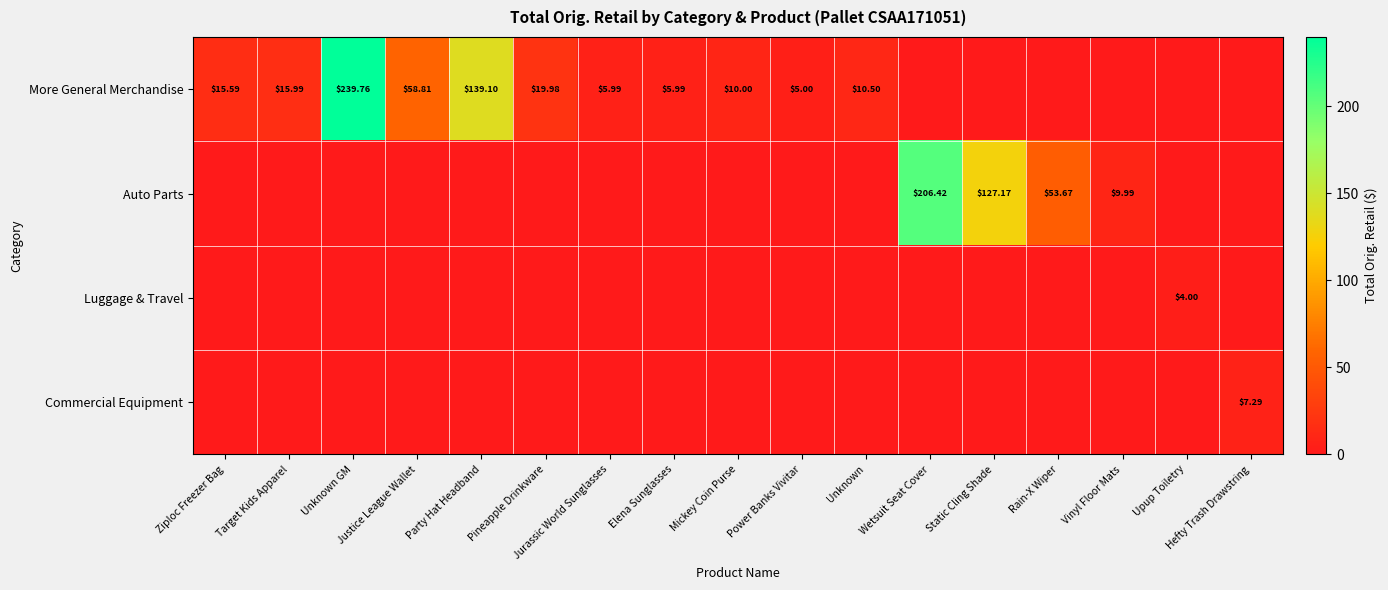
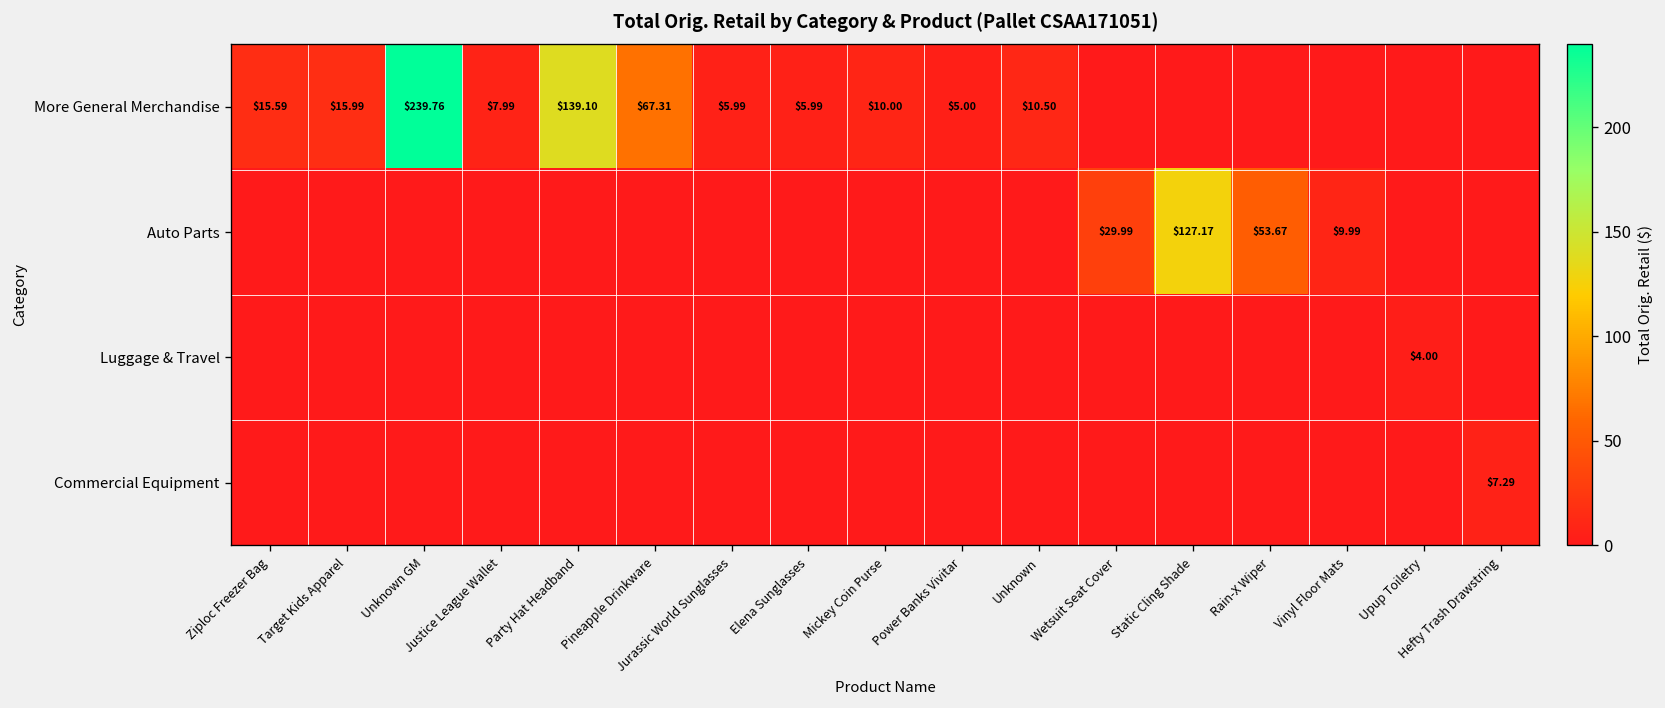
  {
    "More General Merchandise": {
      "Ziploc Freezer Bag": "$15.59",
      "Target Kids Apparel": "$15.99",
      "Unknown GM": "$239.76",
-     "Justice League Wallet": "$58.81",
+     "Justice League Wallet": "$7.99",
      "Party Hat Headband": "$139.10",
-     "Pineapple Drinkware": "$19.98",
+     "Pineapple Drinkware": "$67.31",
      "Jurassic World Sunglasses": "$5.99",
      "Elena Sunglasses": "$5.99",
      "Mickey Coin Purse": "$10.00",
      "Power Banks Vivitar": "$5.00",
      "Unknown": "$10.50"
    },
    "Auto Parts": {
-     "Wetsuit Seat Cover": "$206.42",
+     "Wetsuit Seat Cover": "$29.99",
      "Static Cling Shade": "$127.17",
      "Rain-X Wiper": "$53.67",
      "Vinyl Floor Mats": "$9.99"
    },
    "Luggage & Travel": {
      "Upup Toiletry": "$4.00"
    },
    "Commercial Equipment": {
      "Hefty Trash Drawstring": "$7.29"
    }
  }
